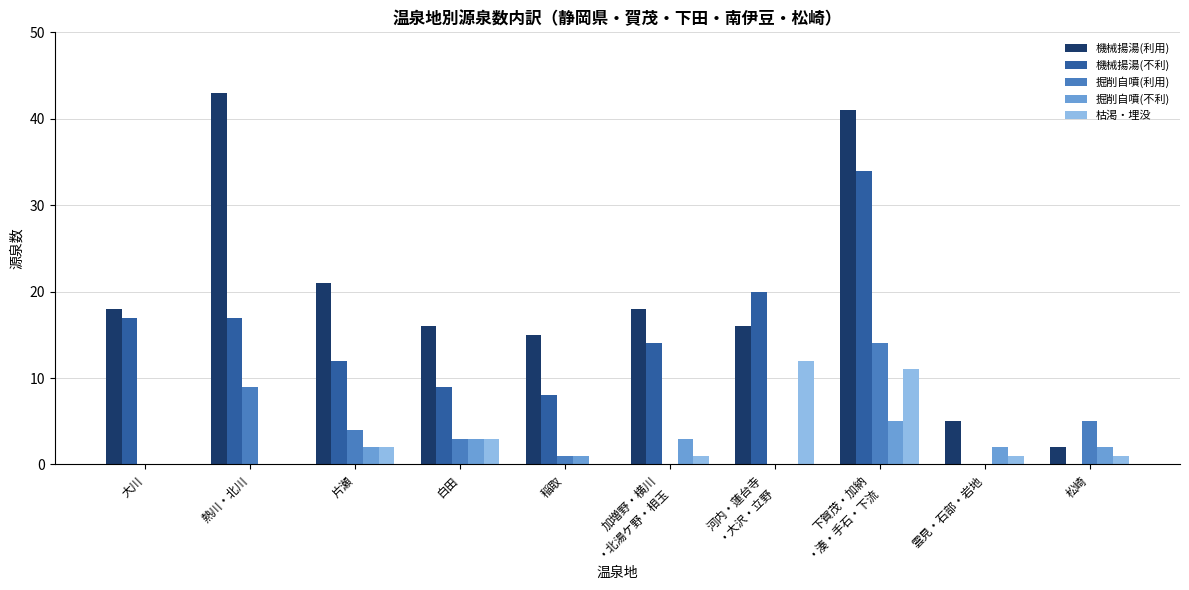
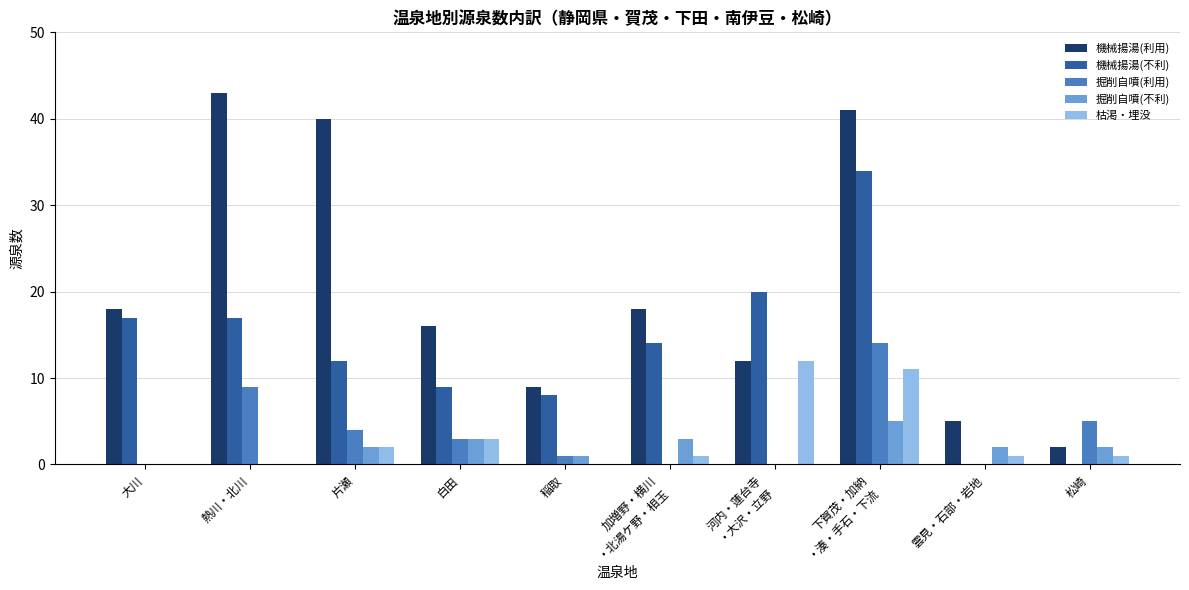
  {
    "機械揚湯(利用)": {
      "大川": 18,
      "熱川・北川": 43,
-     "片瀬": 21,
+     "片瀬": 40,
      "白田": 16,
-     "稲取": 15,
+     "稲取": 9,
      "加増野・横川 ・北湯ケ野・相玉": 18,
-     "河内・蓮台寺 ・大沢・立野": 16,
+     "河内・蓮台寺 ・大沢・立野": 12,
      "下賀茂・加納 ・湊・手石・下流": 41,
      "雲見・石部・岩地": 5,
      "松崎": 2
    }
  }
